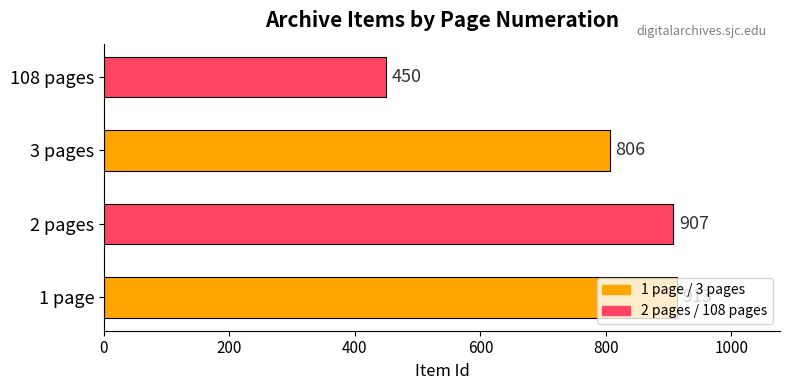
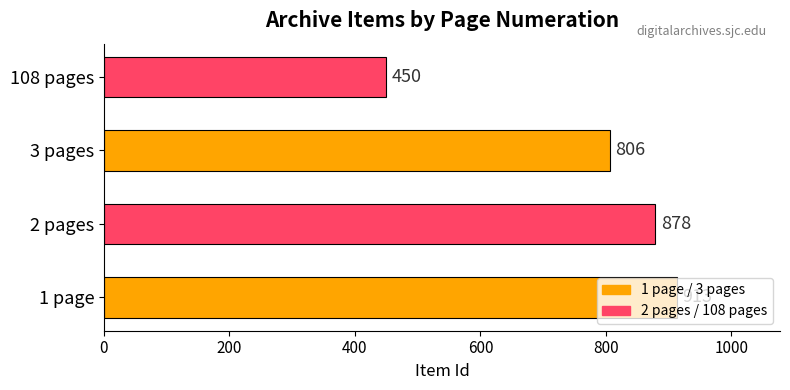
  {
    "108 pages": 450,
    "3 pages": 806,
-   "2 pages": 907
+   "2 pages": 878
  }
